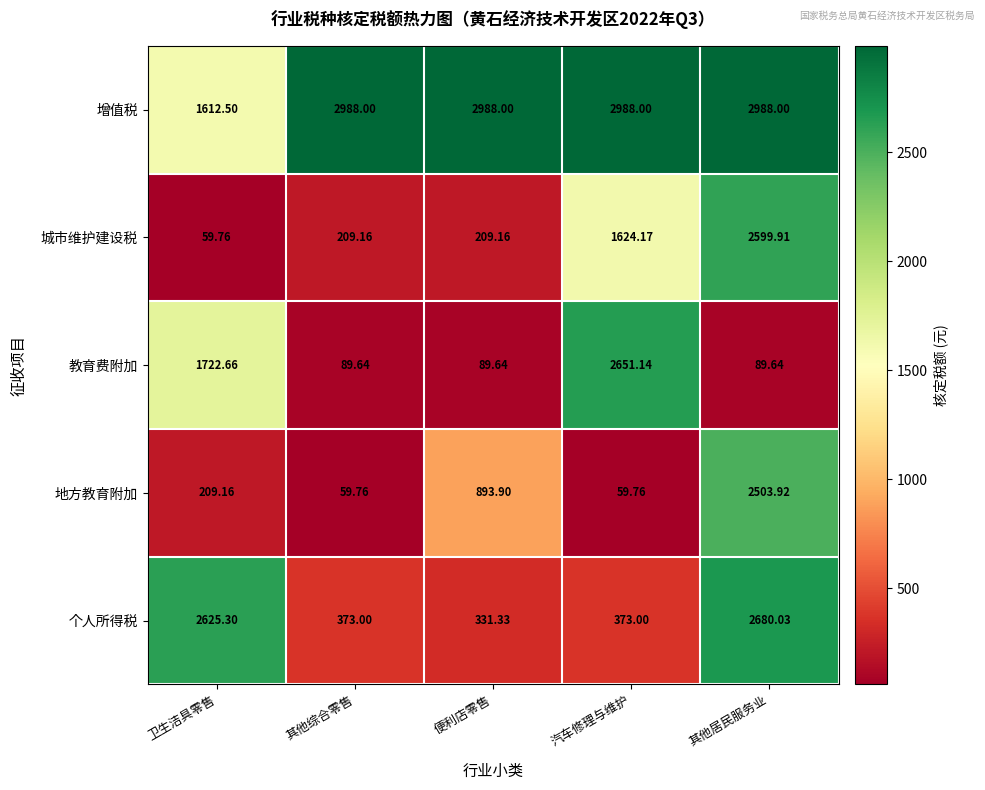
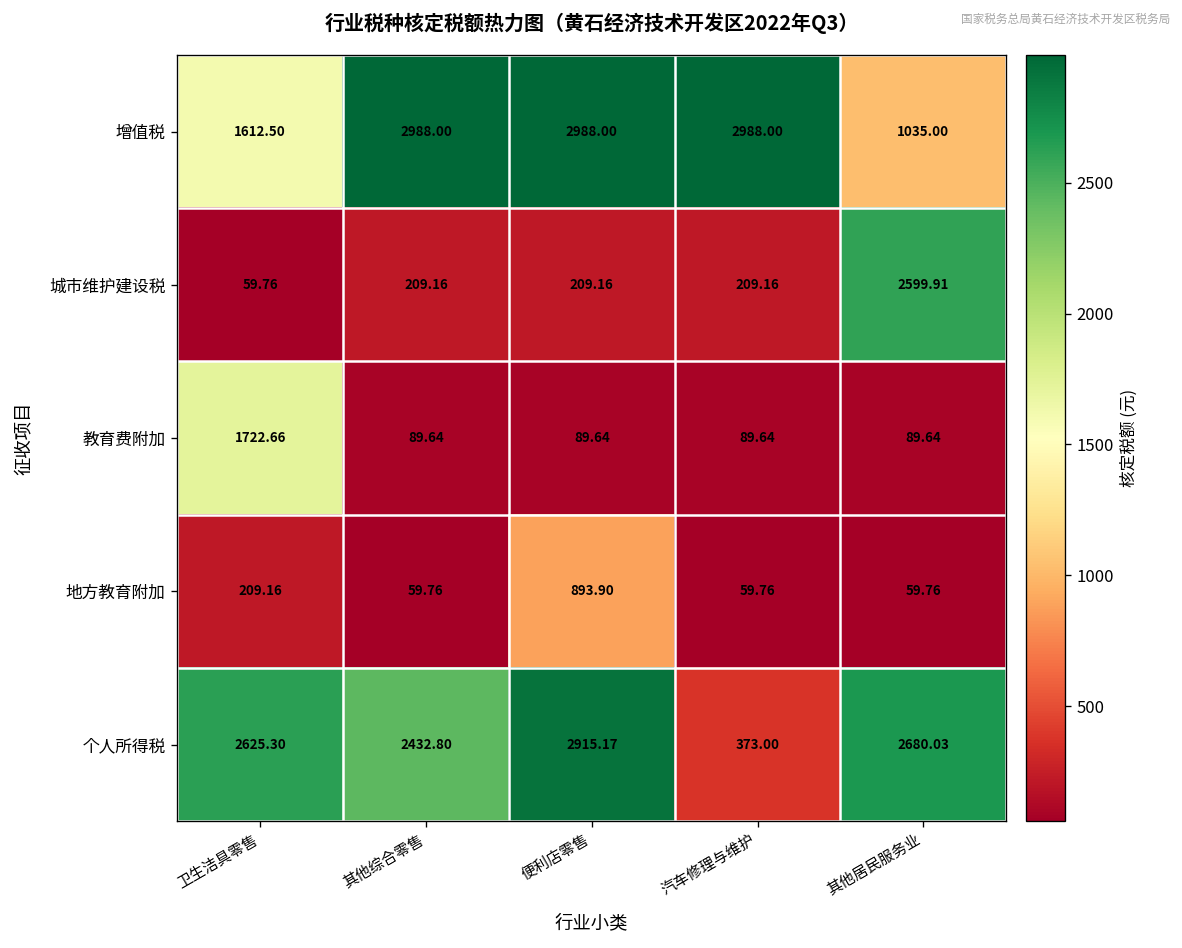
  {
    "增值税": {
      "卫生洁具零售": 1612.50,
      "其他综合零售": 2988.00,
      "便利店零售": 2988.00,
      "汽车修理与维护": 2988.00,
-     "其他居民服务业": 2988.00
+     "其他居民服务业": 1035.00
    },
    "城市维护建设税": {
      "卫生洁具零售": 59.76,
      "其他综合零售": 209.16,
      "便利店零售": 209.16,
-     "汽车修理与维护": 1624.17,
+     "汽车修理与维护": 209.16,
      "其他居民服务业": 2599.91
    },
    "教育费附加": {
      "卫生洁具零售": 1722.66,
      "其他综合零售": 89.64,
      "便利店零售": 89.64,
-     "汽车修理与维护": 2651.14,
+     "汽车修理与维护": 89.64,
      "其他居民服务业": 89.64
    },
    "地方教育附加": {
      "卫生洁具零售": 209.16,
      "其他综合零售": 59.76,
      "便利店零售": 893.90,
      "汽车修理与维护": 59.76,
-     "其他居民服务业": 2503.92
+     "其他居民服务业": 59.76
    },
    "个人所得税": {
      "卫生洁具零售": 2625.30,
-     "其他综合零售": 373.00,
-     "便利店零售": 331.33,
+     "其他综合零售": 2432.80,
+     "便利店零售": 2915.17,
      "汽车修理与维护": 373.00,
      "其他居民服务业": 2680.03
    }
  }
